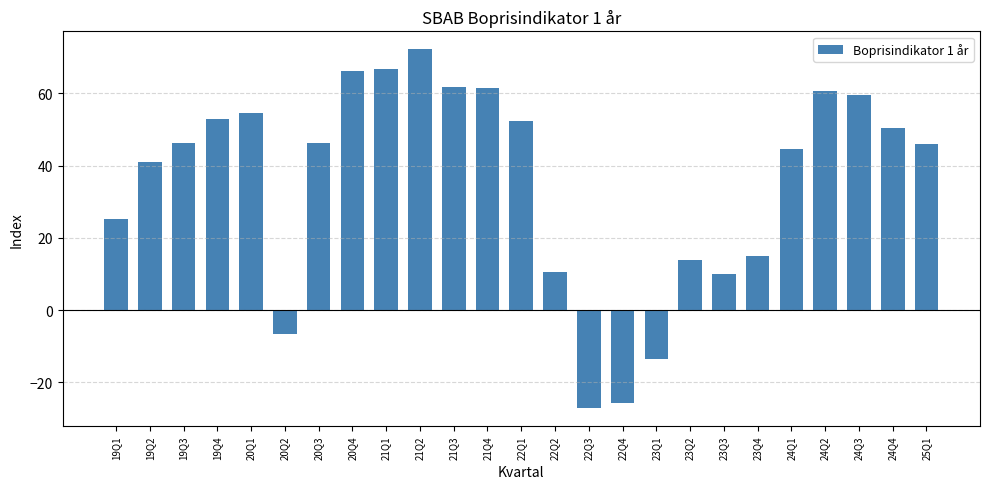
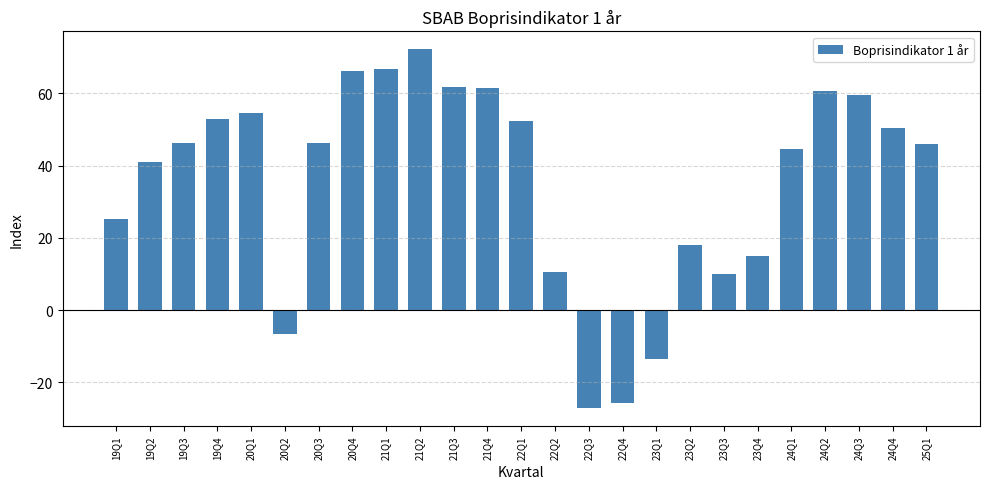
  {
    "19Q1": 25,
    "19Q2": 41,
    "19Q3": 46,
    "19Q4": 53,
    "20Q1": 54,
    "20Q2": -7,
    "20Q3": 46,
    "20Q4": 66,
    "21Q1": 67,
    "21Q2": 72,
    "21Q3": 62,
    "21Q4": 61,
    "22Q1": 52,
    "22Q2": 11,
    "22Q3": -27,
    "22Q4": -26,
    "23Q1": -13,
-   "23Q2": 14,
+   "23Q2": 18,
    "23Q3": 10,
    "23Q4": 15,
    "24Q1": 45,
    "24Q2": 61,
    "24Q3": 60,
    "24Q4": 50,
    "25Q1": 46
  }
